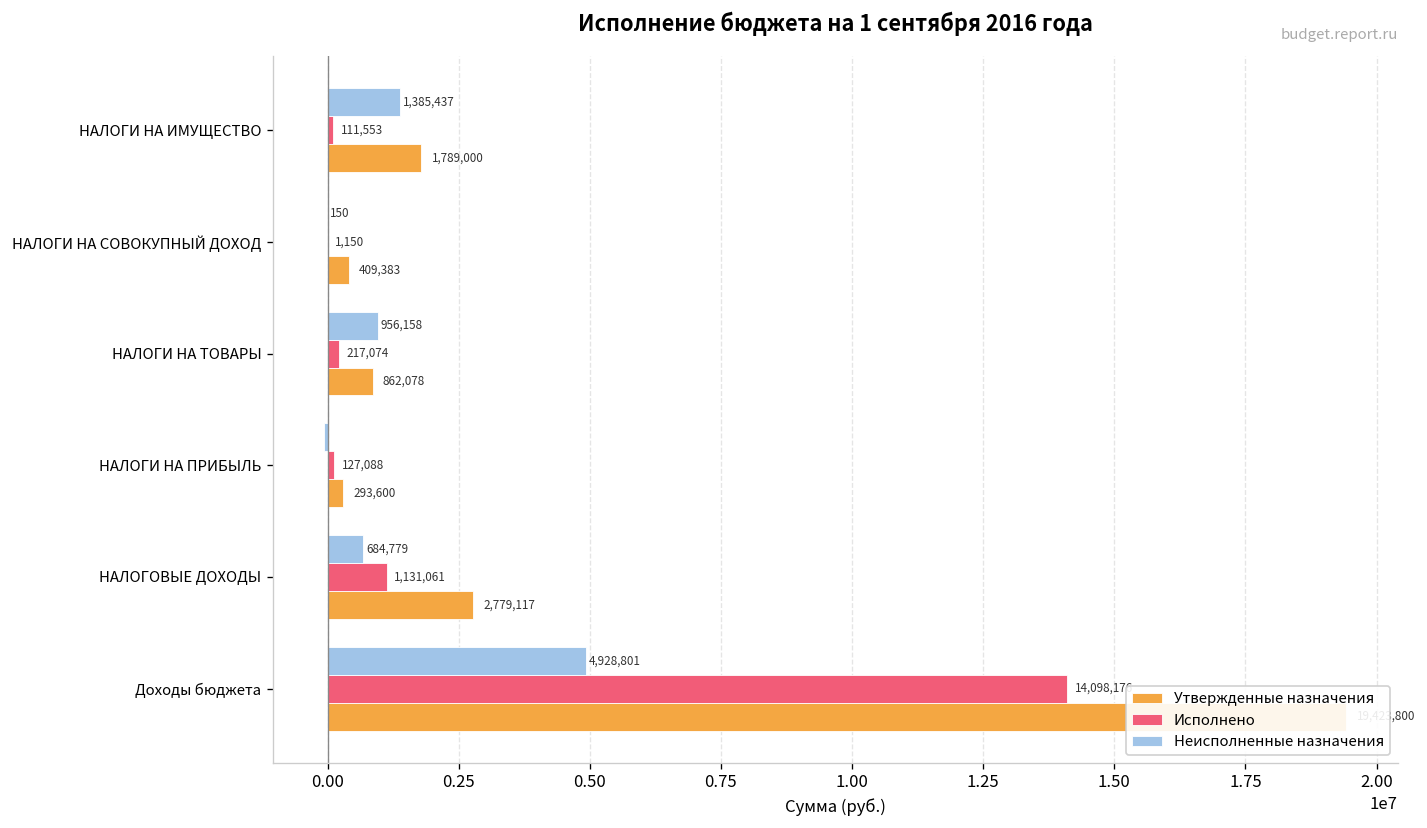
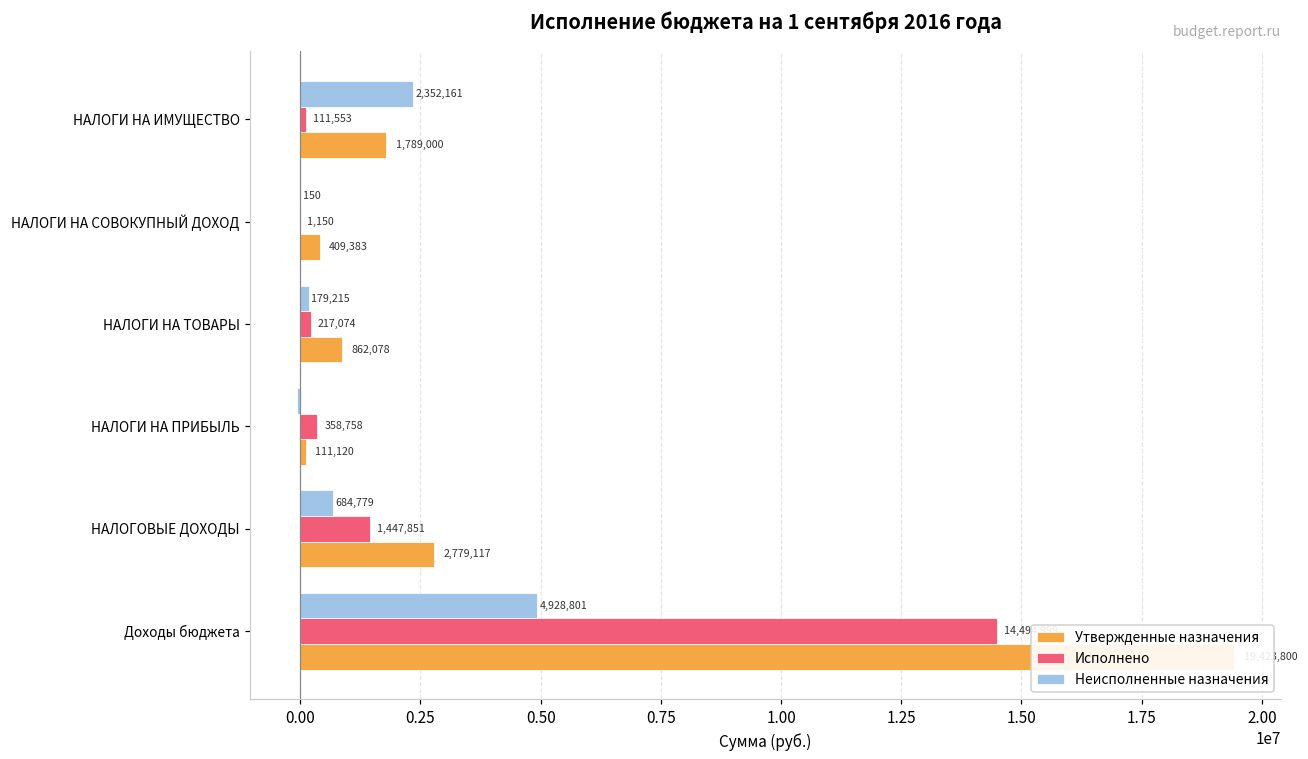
  {
    "Утвержденные назначения": {
      "НАЛОГИ НА ИМУЩЕСТВО": "1,789,000",
      "НАЛОГИ НА СОВОКУПНЫЙ ДОХОД": "409,383",
      "НАЛОГИ НА ТОВАРЫ": "862,078",
-     "НАЛОГИ НА ПРИБЫЛЬ": "293,600",
+     "НАЛОГИ НА ПРИБЫЛЬ": "111,120",
      "НАЛОГОВЫЕ ДОХОДЫ": "2,779,117"
    },
    "Исполнено": {
      "НАЛОГИ НА ИМУЩЕСТВО": "111,553",
      "НАЛОГИ НА СОВОКУПНЫЙ ДОХОД": "1,150",
      "НАЛОГИ НА ТОВАРЫ": "217,074",
-     "НАЛОГИ НА ПРИБЫЛЬ": "127,088",
-     "НАЛОГОВЫЕ ДОХОДЫ": "1,131,061",
-     "Доходы бюджета": "14100000"
+     "НАЛОГИ НА ПРИБЫЛЬ": "358,758",
+     "НАЛОГОВЫЕ ДОХОДЫ": "1,447,851",
+     "Доходы бюджета": "14500000"
    },
    "Неисполненные назначения": {
-     "НАЛОГИ НА ИМУЩЕСТВО": "1,385,437",
+     "НАЛОГИ НА ИМУЩЕСТВО": "2,352,161",
      "НАЛОГИ НА СОВОКУПНЫЙ ДОХОД": "150",
-     "НАЛОГИ НА ТОВАРЫ": "956,158",
+     "НАЛОГИ НА ТОВАРЫ": "179,215",
      "НАЛОГОВЫЕ ДОХОДЫ": "684,779",
      "Доходы бюджета": "4,928,801"
    }
  }
